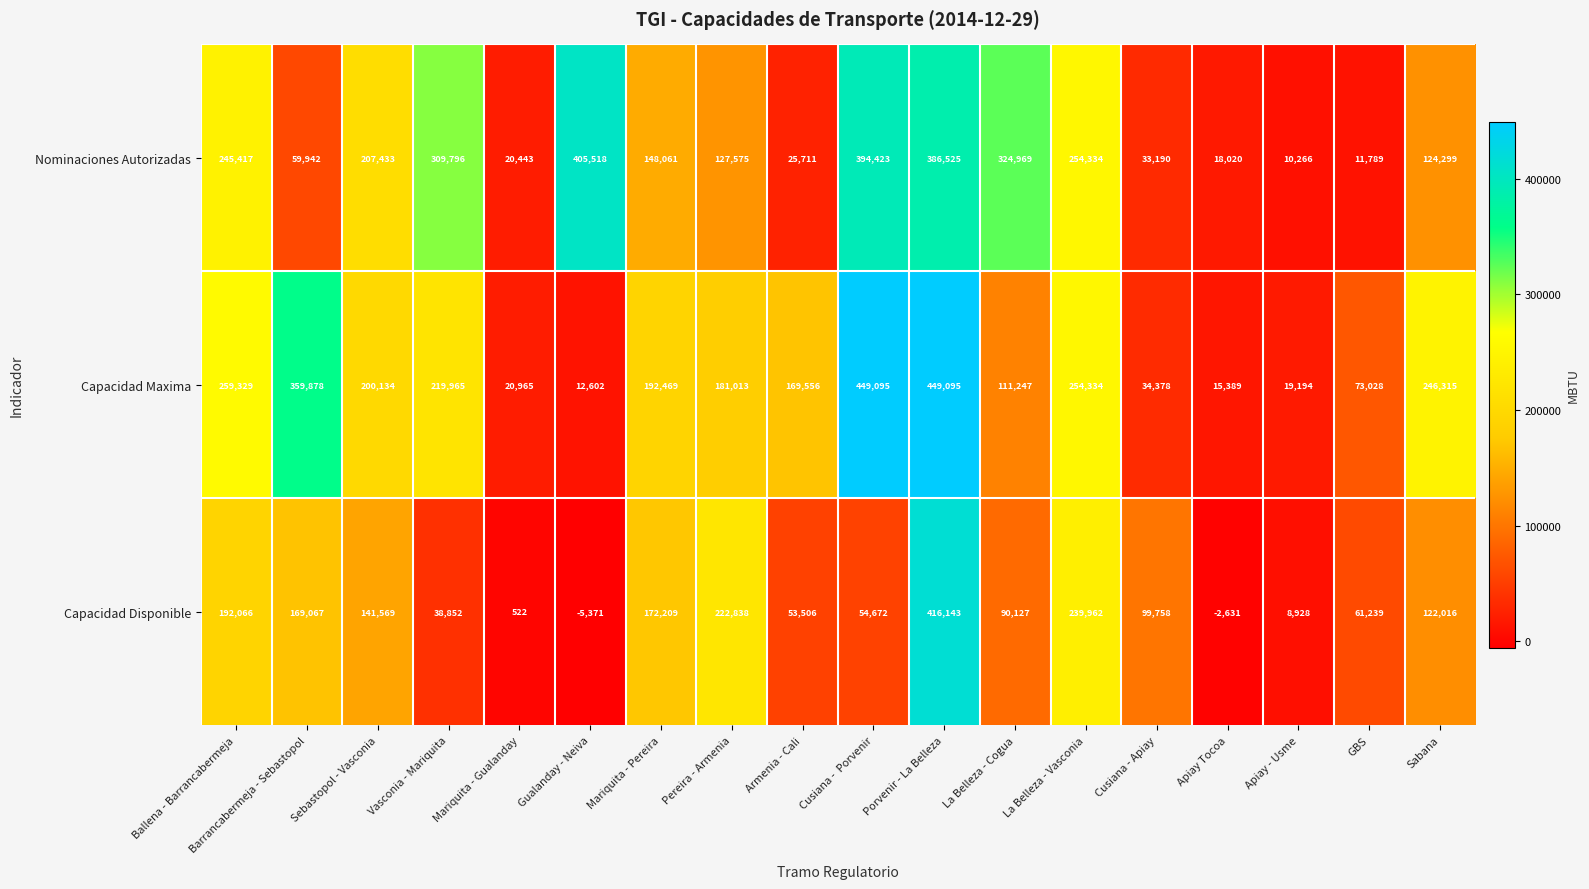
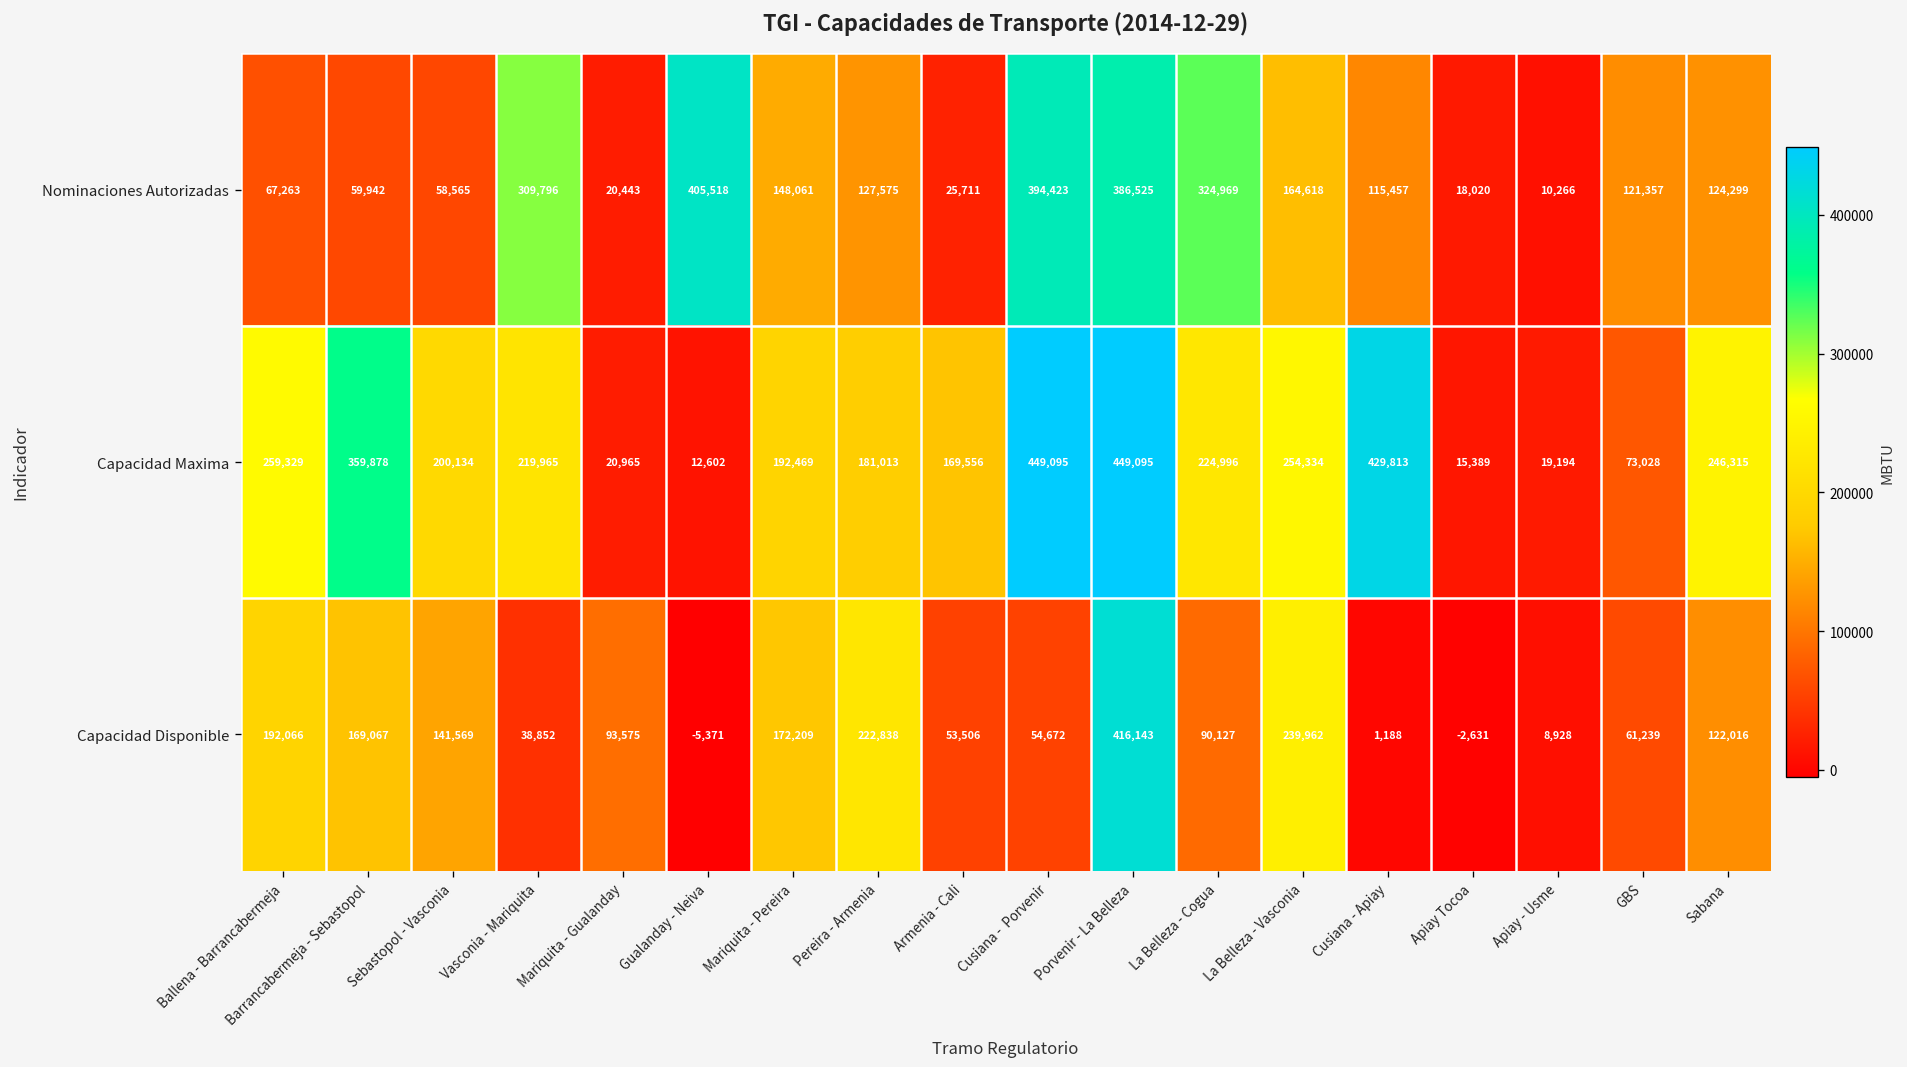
  {
    "Nominaciones Autorizadas": {
-     "Ballena - Barrancabermeja": "245,417",
-     "Sebastopol - Vasconia": "207,433",
-     "La Belleza - Vasconia": "254,334",
-     "Cusiana - Apiay": "33,190",
-     "GBS": "11,789"
+     "Ballena - Barrancabermeja": "67,263",
+     "Sebastopol - Vasconia": "58,565",
+     "La Belleza - Vasconia": "164,618",
+     "Cusiana - Apiay": "115,457",
+     "GBS": "121,357"
    },
    "Capacidad Maxima": {
-     "La Belleza - Cogua": "111,247",
-     "Cusiana - Apiay": "34,378"
+     "La Belleza - Cogua": "224,996",
+     "Cusiana - Apiay": "429,813"
    },
    "Capacidad Disponible": {
-     "Mariquita - Gualanday": "522",
-     "Cusiana - Apiay": "99,758"
+     "Mariquita - Gualanday": "93,575",
+     "Cusiana - Apiay": "1,188"
    }
  }
